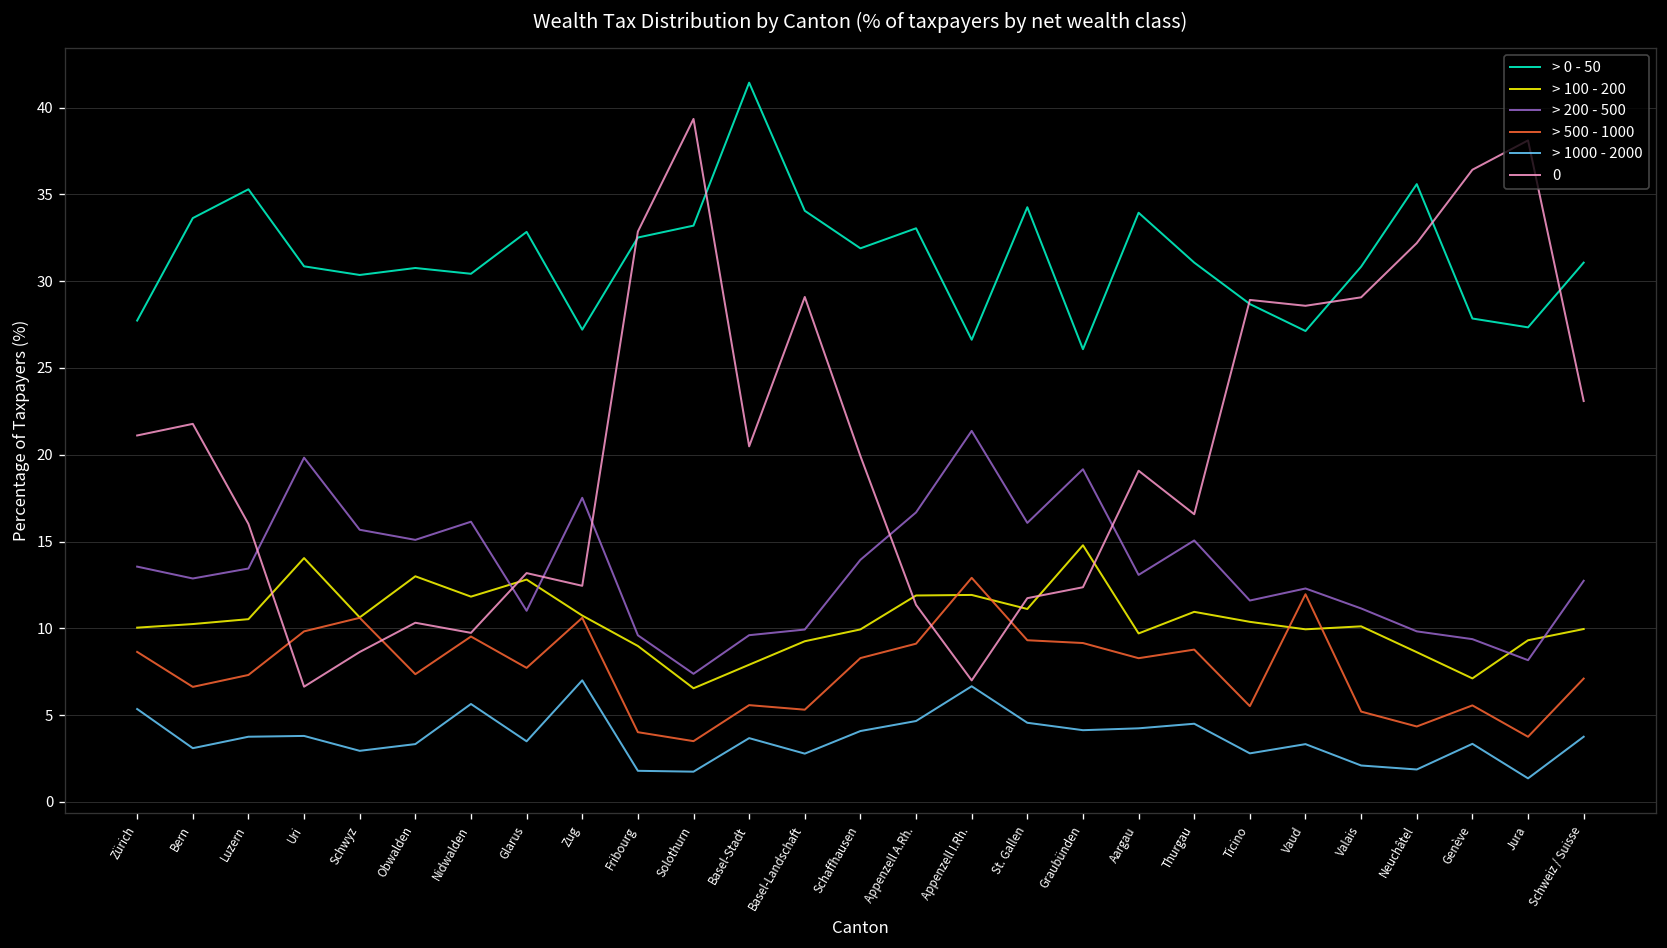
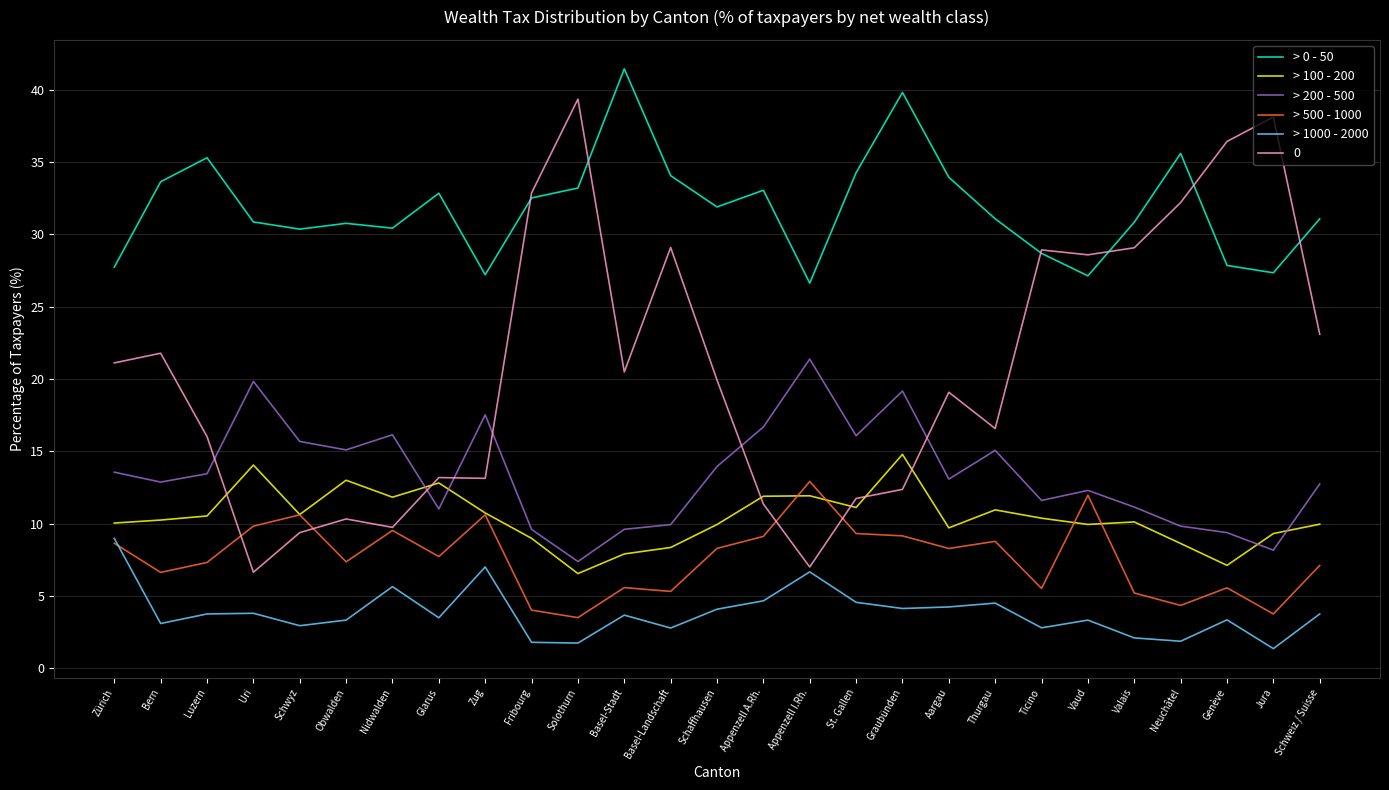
  {
    "> 0 - 50": {
      "Zürich": 27.7,
      "Bern": 33.6,
      "Luzern": 35.3,
      "Uri": 30.9,
      "Schwyz": 30.4,
      "Obwalden": 30.8,
      "Nidwalden": 30.4,
      "Glarus": 32.8,
      "Zug": 27.2,
      "Fribourg": 32.5,
      "Solothurn": 33.2,
      "Basel-Stadt": 41.4,
      "Basel-Landschaft": 34.1,
      "Schaffhausen": 31.9,
      "Appenzell A.Rh.": 33.0,
      "Appenzell I.Rh.": 26.6,
      "St. Gallen": 34.3,
-     "Graubünden": 26.1,
+     "Graubünden": 39.8,
      "Aargau": 33.9,
      "Thurgau": 31.1,
      "Ticino": 28.7,
      "Vaud": 27.1,
      "Valais": 30.8,
      "Neuchâtel": 35.6,
      "Genève": 27.8,
      "Jura": 27.3,
      "Schweiz / Suisse": 31.1
    },
    "> 100 - 200": {
      "Zürich": 10.0,
      "Bern": 10.2,
      "Luzern": 10.5,
      "Uri": 14.0,
      "Obwalden": 13.0,
      "Nidwalden": 11.8,
      "Glarus": 12.8,
      "Fribourg": 9.0,
      "Solothurn": 6.5,
      "Basel-Stadt": 7.9,
-     "Basel-Landschaft": 9.3,
+     "Basel-Landschaft": 8.3,
      "Schaffhausen": 9.9,
      "Appenzell A.Rh.": 11.9,
      "Appenzell I.Rh.": 11.9,
      "St. Gallen": 11.1,
      "Graubünden": 14.8,
      "Aargau": 9.7,
      "Thurgau": 10.9,
      "Ticino": 10.4,
      "Vaud": 9.9,
      "Valais": 10.1,
      "Neuchâtel": 8.6,
      "Genève": 7.1,
      "Jura": 9.3,
      "Schweiz / Suisse": 10.0
    },
    "> 200 - 500": {
      "Zürich": 13.6,
      "Bern": 12.9,
      "Luzern": 13.4,
      "Uri": 19.8,
      "Schwyz": 15.7,
      "Obwalden": 15.1,
      "Nidwalden": 16.1,
      "Glarus": 11.0,
      "Zug": 17.5,
      "Fribourg": 9.6,
      "Solothurn": 7.4,
      "Basel-Stadt": 9.6,
      "Basel-Landschaft": 9.9,
      "Schaffhausen": 13.9,
      "Appenzell A.Rh.": 16.7,
      "Appenzell I.Rh.": 21.4,
      "St. Gallen": 16.1,
      "Graubünden": 19.2,
      "Aargau": 13.1,
      "Thurgau": 15.1,
      "Ticino": 11.6,
      "Vaud": 12.3,
      "Valais": 11.1,
      "Neuchâtel": 9.8,
      "Genève": 9.4,
      "Jura": 8.2,
      "Schweiz / Suisse": 12.7
    },
    "> 500 - 1000": {
      "Zürich": 8.6,
      "Bern": 6.6,
      "Luzern": 7.3,
      "Uri": 9.8,
      "Obwalden": 7.4,
      "Nidwalden": 9.5,
      "Glarus": 7.7,
      "Fribourg": 4.0,
      "Solothurn": 3.5,
      "Basel-Stadt": 5.6,
      "Basel-Landschaft": 5.3,
      "Schaffhausen": 8.3,
      "Appenzell A.Rh.": 9.1,
      "Appenzell I.Rh.": 12.9,
      "St. Gallen": 9.3,
      "Graubünden": 9.2,
      "Aargau": 8.3,
      "Thurgau": 8.8,
      "Ticino": 5.5,
      "Vaud": 12.0,
      "Valais": 5.2,
      "Neuchâtel": 4.3,
      "Genève": 5.6,
      "Jura": 3.8,
      "Schweiz / Suisse": 7.1
    },
    "> 1000 - 2000": {
-     "Zürich": 5.4,
+     "Zürich": 9.0,
      "Bern": 3.1,
      "Luzern": 3.8,
      "Uri": 3.8,
      "Schwyz": 2.9,
      "Obwalden": 3.3,
      "Nidwalden": 5.6,
      "Glarus": 3.5,
      "Zug": 7.0,
      "Fribourg": 1.8,
      "Solothurn": 1.7,
      "Basel-Stadt": 3.7,
      "Basel-Landschaft": 2.8,
      "Schaffhausen": 4.1,
      "Appenzell A.Rh.": 4.7,
      "Appenzell I.Rh.": 6.7,
      "St. Gallen": 4.6,
      "Graubünden": 4.1,
      "Aargau": 4.2,
      "Thurgau": 4.5,
      "Ticino": 2.8,
      "Vaud": 3.3,
      "Valais": 2.1,
      "Neuchâtel": 1.9,
      "Genève": 3.3,
      "Jura": 1.4,
      "Schweiz / Suisse": 3.8
    },
    "0": {
      "Zürich": 21.1,
      "Bern": 21.8,
      "Luzern": 16.0,
      "Uri": 6.6,
-     "Schwyz": 8.6,
+     "Schwyz": 9.4,
      "Obwalden": 10.3,
      "Nidwalden": 9.7,
      "Glarus": 13.2,
-     "Zug": 12.4,
+     "Zug": 13.1,
      "Fribourg": 32.9,
      "Solothurn": 39.3,
      "Basel-Stadt": 20.5,
      "Basel-Landschaft": 29.1,
      "Schaffhausen": 19.9,
      "Appenzell A.Rh.": 11.4,
      "Appenzell I.Rh.": 7.0,
      "St. Gallen": 11.7,
      "Graubünden": 12.4,
      "Aargau": 19.1,
      "Thurgau": 16.6,
      "Ticino": 28.9,
      "Vaud": 28.6,
      "Valais": 29.1,
      "Neuchâtel": 32.2,
      "Genève": 36.4,
      "Schweiz / Suisse": 23.1
    }
  }
